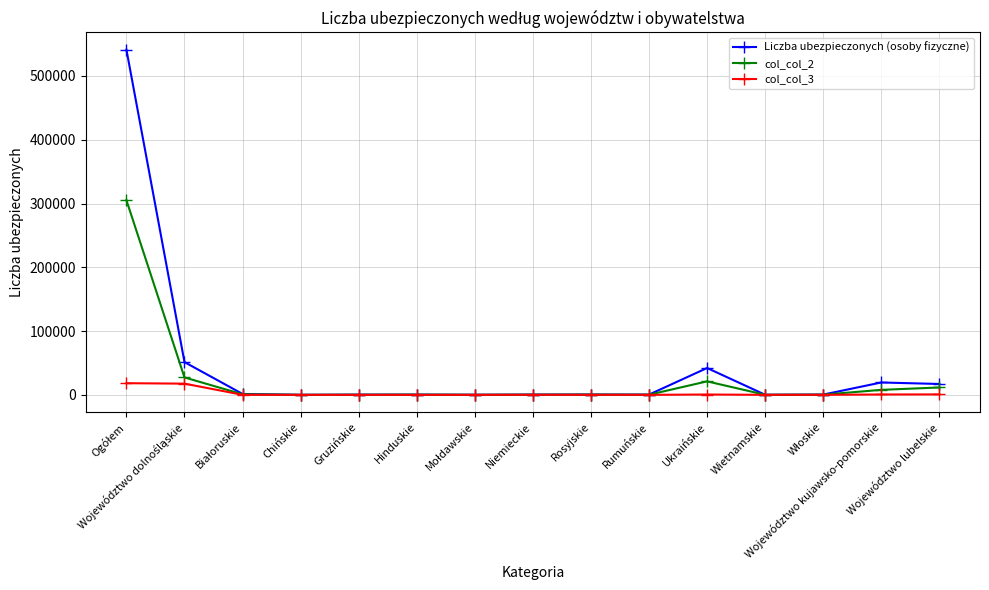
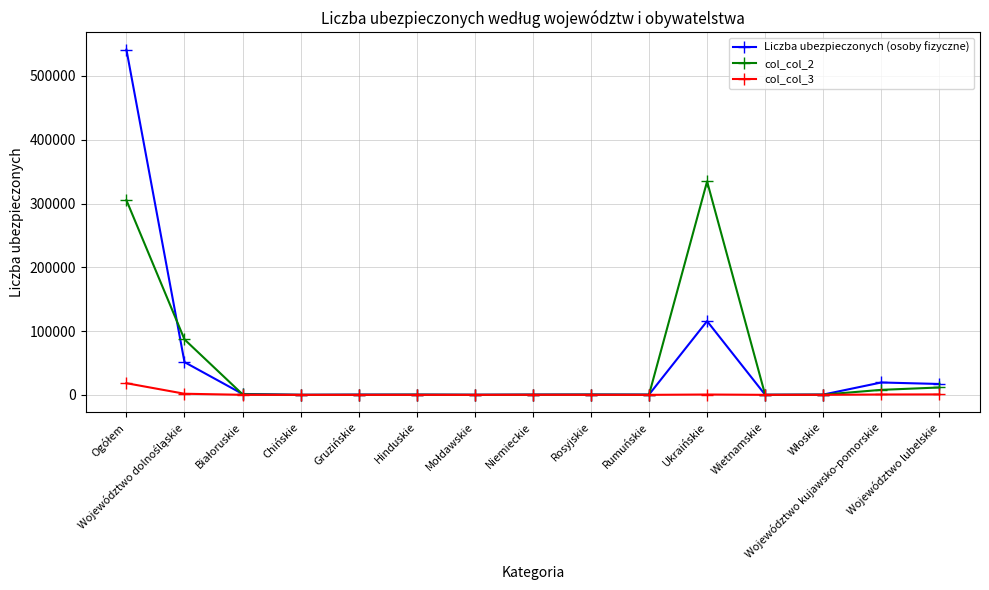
  {
    "Liczba ubezpieczonych (osoby fizyczne)": {
      "Ogółem": 540000,
      "Województwo dolnośląskie": 50000,
-     "Ukraińskie": 40000,
+     "Ukraińskie": 120000,
      "Województwo kujawsko-pomorskie": 20000,
      "Województwo lubelskie": 20000
    },
    "col_col_2": {
      "Ogółem": 310000,
-     "Województwo dolnośląskie": 30000,
-     "Ukraińskie": 20000,
+     "Województwo dolnośląskie": 90000,
+     "Ukraińskie": 330000,
      "Województwo kujawsko-pomorskie": 10000,
      "Województwo lubelskie": 10000
    },
    "col_col_3": {
      "Ogółem": 20000,
-     "Województwo dolnośląskie": 20000,
+     "Województwo dolnośląskie": 0,
      "Ukraińskie": 0,
      "Województwo kujawsko-pomorskie": 0,
      "Województwo lubelskie": 0
    }
  }
